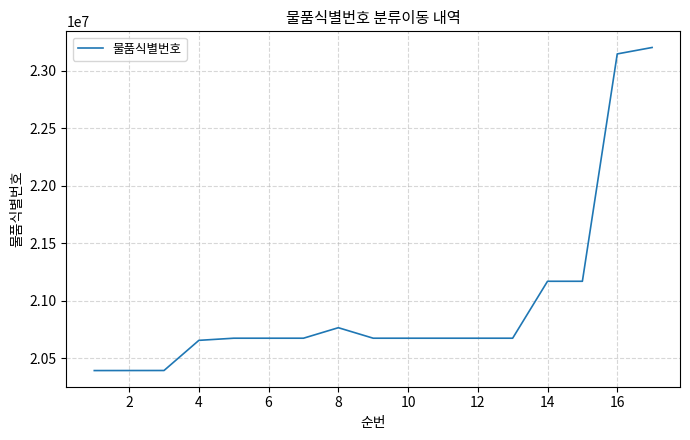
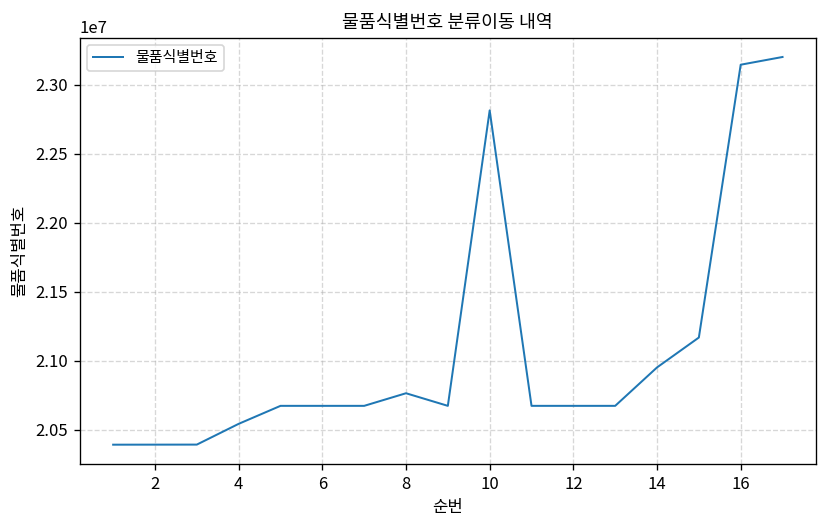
  {
    "2": 20390000,
-   "4": 20650000,
+   "4": 20540000,
    "6": 20670000,
    "8": 20760000,
-   "10": 20670000,
+   "10": 22820000,
    "12": 20670000,
-   "14": 21170000,
+   "14": 20950000,
    "16": 23150000
  }
